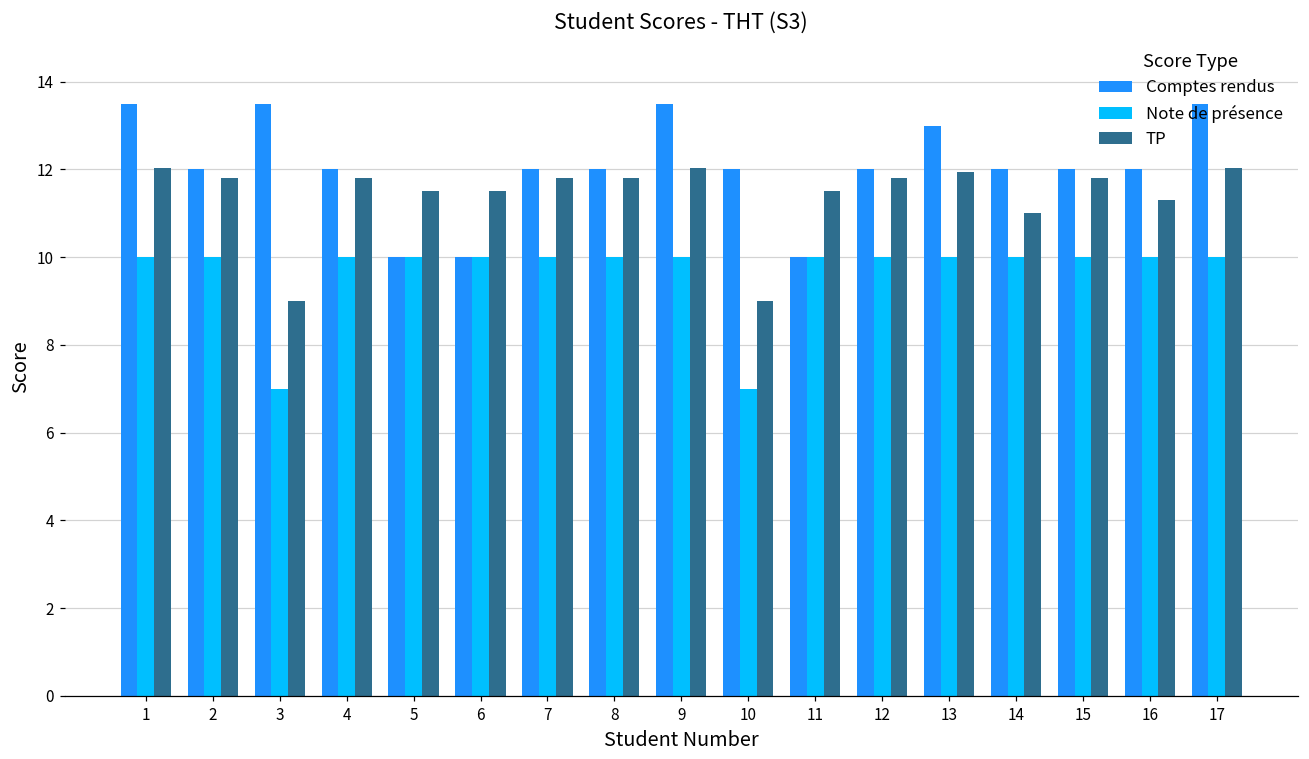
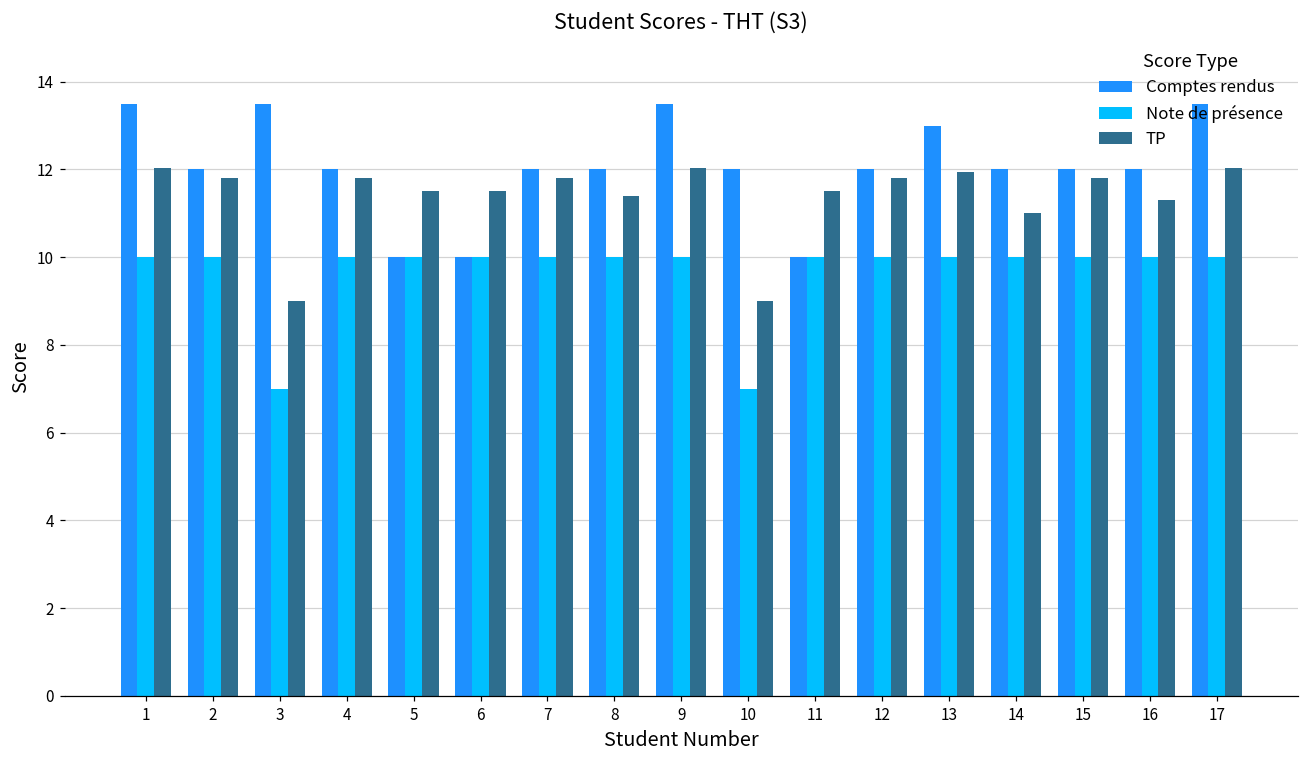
  {
    "TP": {
      "1": 12.0,
      "2": 11.8,
      "3": 9.0,
      "4": 11.8,
      "5": 11.5,
      "6": 11.5,
      "7": 11.8,
-     "8": 11.8,
+     "8": 11.4,
      "9": 12.0,
      "10": 9.0,
      "11": 11.5,
      "12": 11.8,
      "13": 12.0,
      "14": 11.0,
      "15": 11.8,
      "16": 11.3,
      "17": 12.0
    }
  }
